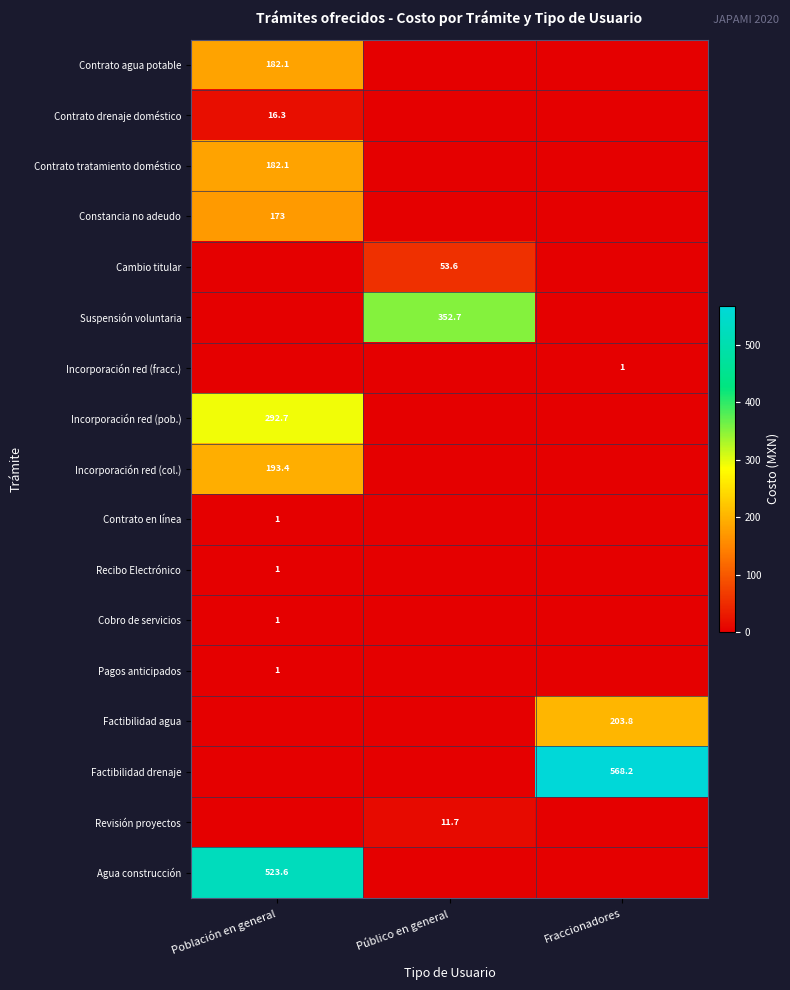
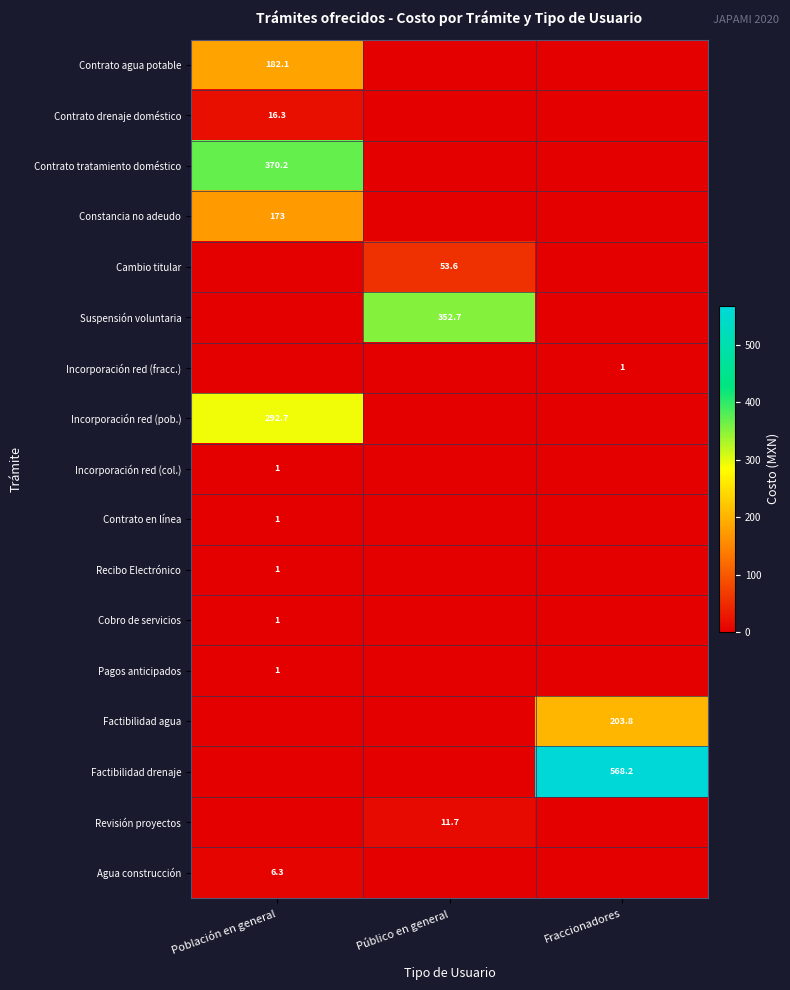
  {
    "Contrato agua potable": {
      "Población en general": 182.1
    },
    "Contrato drenaje doméstico": {
      "Población en general": 16.3
    },
    "Contrato tratamiento doméstico": {
-     "Población en general": 182.1
+     "Población en general": 370.2
    },
    "Constancia no adeudo": {
      "Población en general": 173
    },
    "Cambio titular": {
      "Público en general": 53.6
    },
    "Suspensión voluntaria": {
      "Público en general": 352.7
    },
    "Incorporación red (fracc.)": {
      "Fraccionadores": 1
    },
    "Incorporación red (pob.)": {
      "Población en general": 292.7
    },
    "Incorporación red (col.)": {
-     "Población en general": 193.4
+     "Población en general": 1
    },
    "Contrato en línea": {
      "Población en general": 1
    },
    "Recibo Electrónico": {
      "Población en general": 1
    },
    "Cobro de servicios": {
      "Población en general": 1
    },
    "Pagos anticipados": {
      "Población en general": 1
    },
    "Factibilidad agua": {
      "Fraccionadores": 203.8
    },
    "Factibilidad drenaje": {
      "Fraccionadores": 568.2
    },
    "Revisión proyectos": {
      "Público en general": 11.7
    },
    "Agua construcción": {
-     "Población en general": 523.6
+     "Población en general": 6.3
    }
  }
